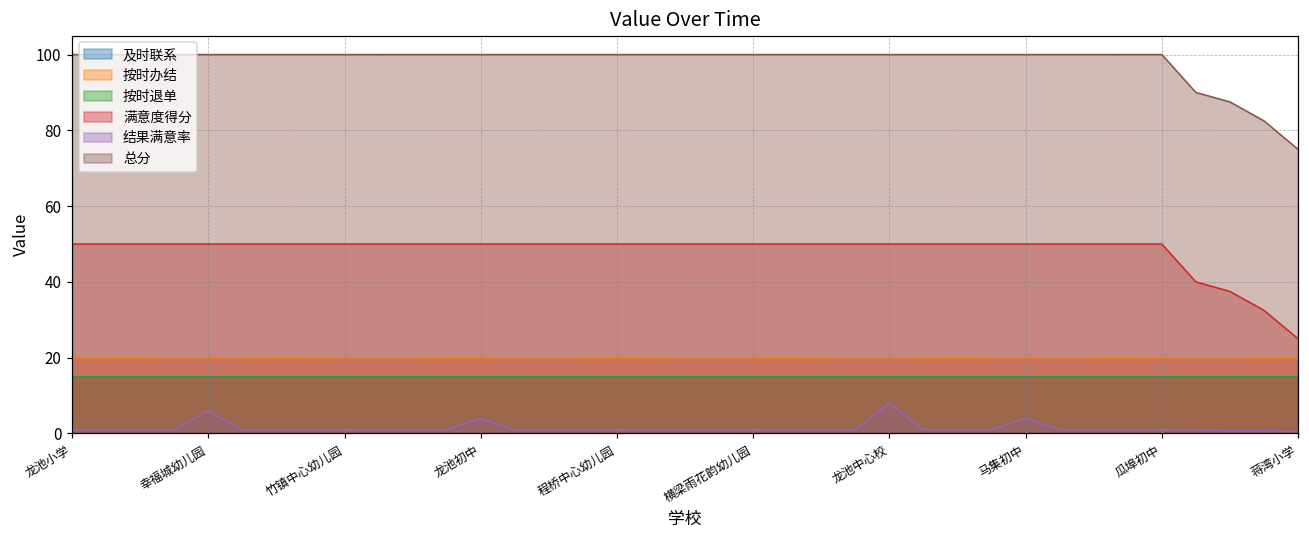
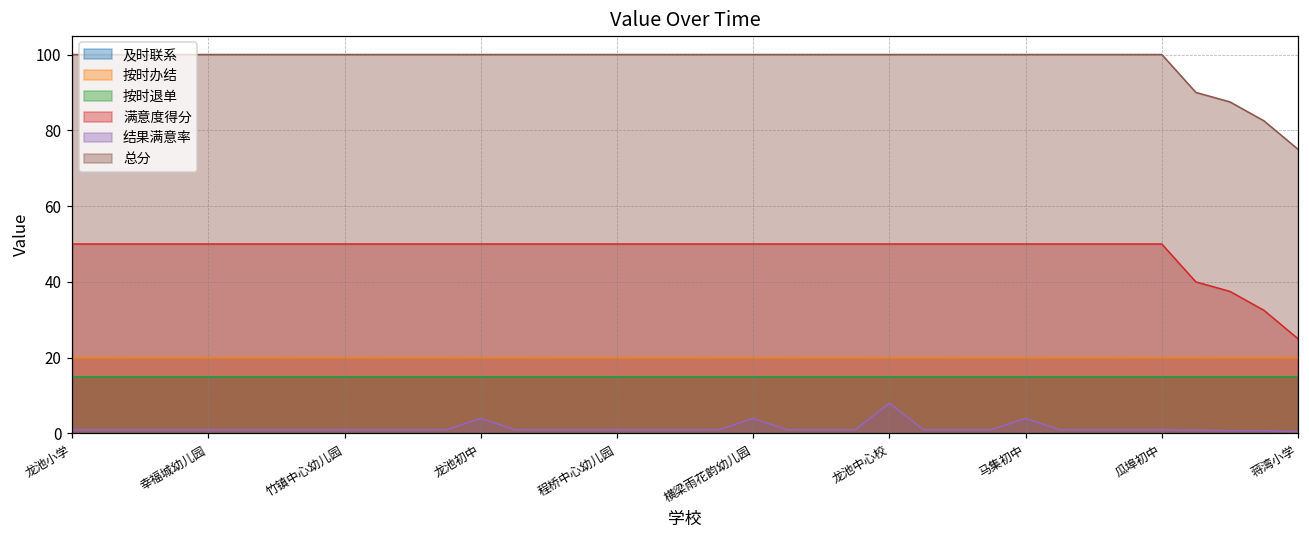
  {
    "按时退单": {
      "龙池小学": 15,
      "幸福城幼儿园": 15,
      "竹镇中心幼儿园": 15,
      "龙池初中": 15,
      "程桥中心幼儿园": 15,
      "横梁雨花韵幼儿园": 15,
      "龙池中心校": 15,
      "马集初中": 15,
      "瓜埠初中": 15,
      "蒋湾小学": 15
    },
    "结果满意率": {
      "龙池小学": 1,
-     "幸福城幼儿园": 6,
+     "幸福城幼儿园": 1,
      "竹镇中心幼儿园": 1,
      "龙池初中": 4,
      "程桥中心幼儿园": 1,
-     "横梁雨花韵幼儿园": 1,
+     "横梁雨花韵幼儿园": 4,
      "龙池中心校": 8,
      "马集初中": 4,
      "瓜埠初中": 1,
      "蒋湾小学": 1
    }
  }
